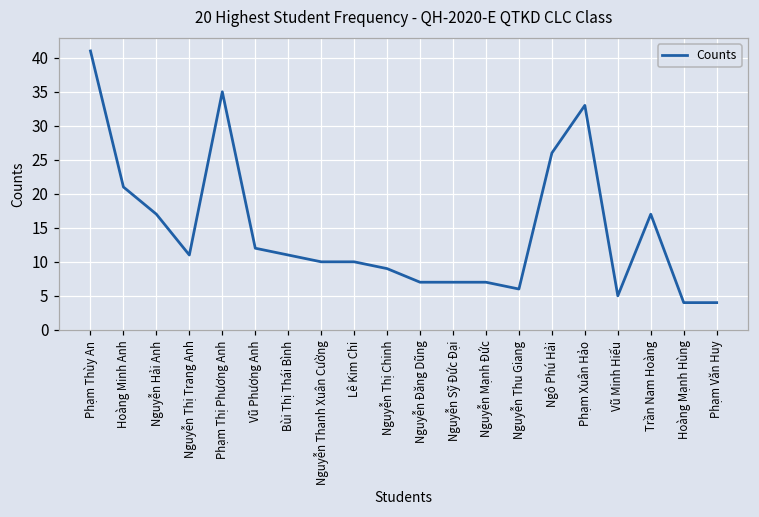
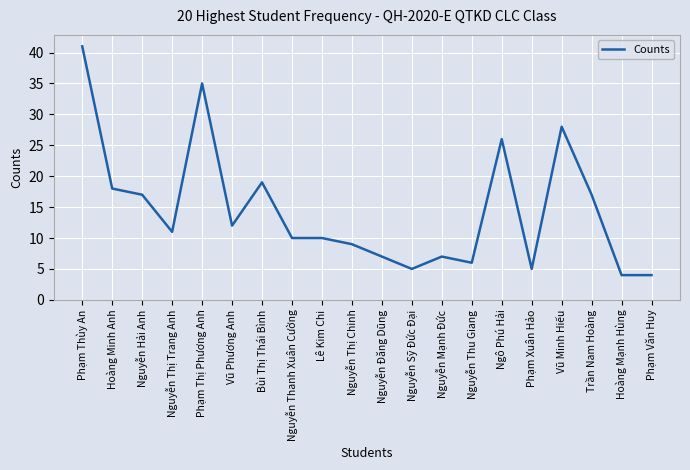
  {
    "Phạm Thùy An": 41,
-   "Hoàng Minh Anh": 21,
+   "Hoàng Minh Anh": 18,
    "Nguyễn Hải Anh": 17,
    "Nguyễn Thị Trang Anh": 11,
    "Phạm Thị Phương Anh": 35,
    "Vũ Phương Anh": 12,
-   "Bùi Thị Thái Bình": 11,
+   "Bùi Thị Thái Bình": 19,
    "Nguyễn Thanh Xuân Cường": 10,
    "Lê Kim Chi": 10,
    "Nguyễn Thị Chinh": 9,
    "Nguyễn Đăng Dũng": 7,
-   "Nguyễn Sỹ Đức Đại": 7,
+   "Nguyễn Sỹ Đức Đại": 5,
    "Nguyễn Mạnh Đức": 7,
    "Nguyễn Thu Giang": 6,
    "Ngô Phú Hải": 26,
-   "Phạm Xuân Hảo": 33,
-   "Vũ Minh Hiếu": 5,
+   "Phạm Xuân Hảo": 5,
+   "Vũ Minh Hiếu": 28,
    "Trần Nam Hoàng": 17,
    "Hoàng Mạnh Hùng": 4,
    "Phạm Văn Huy": 4
  }
